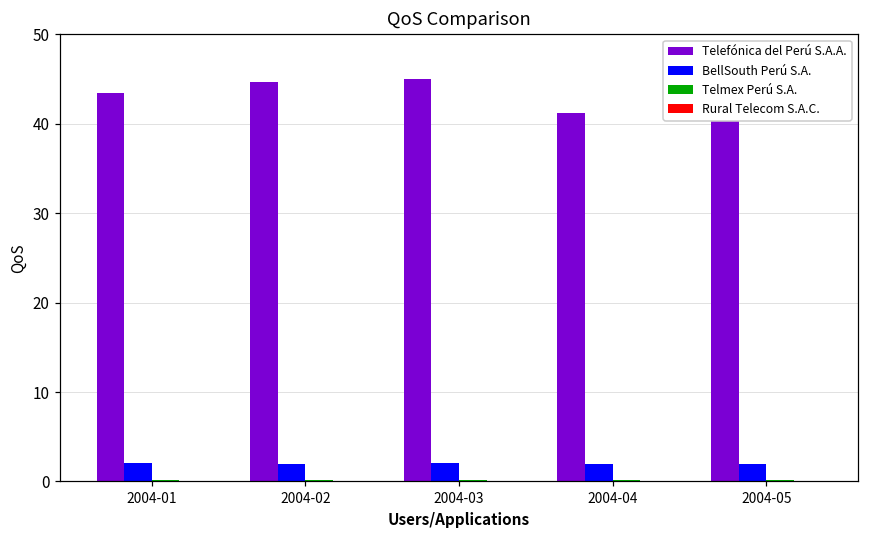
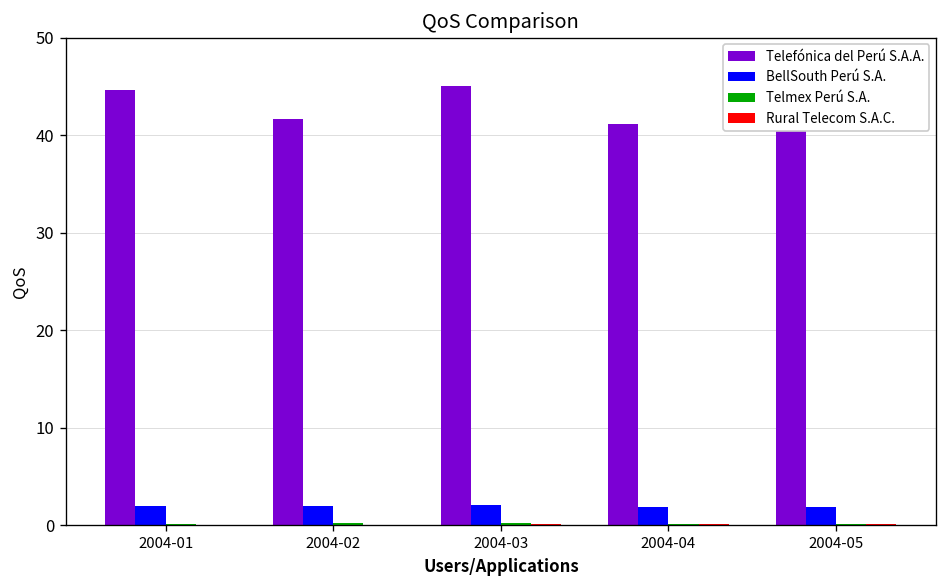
  {
    "Telefónica del Perú S.A.A.": {
-     "2004-01": 43,
-     "2004-02": 45,
+     "2004-01": 45,
+     "2004-02": 42,
      "2004-03": 45,
      "2004-04": 41
    },
    "BellSouth Perú S.A.": {
      "2004-01": 2,
      "2004-02": 2,
      "2004-03": 2,
      "2004-04": 2,
      "2004-05": 2
    }
  }
